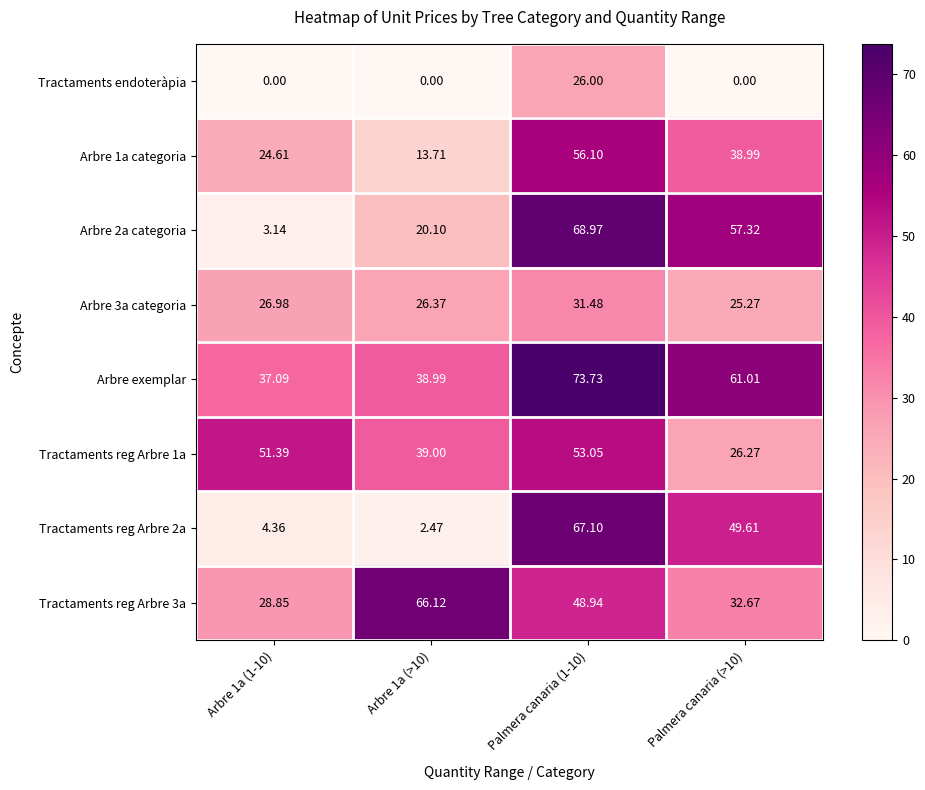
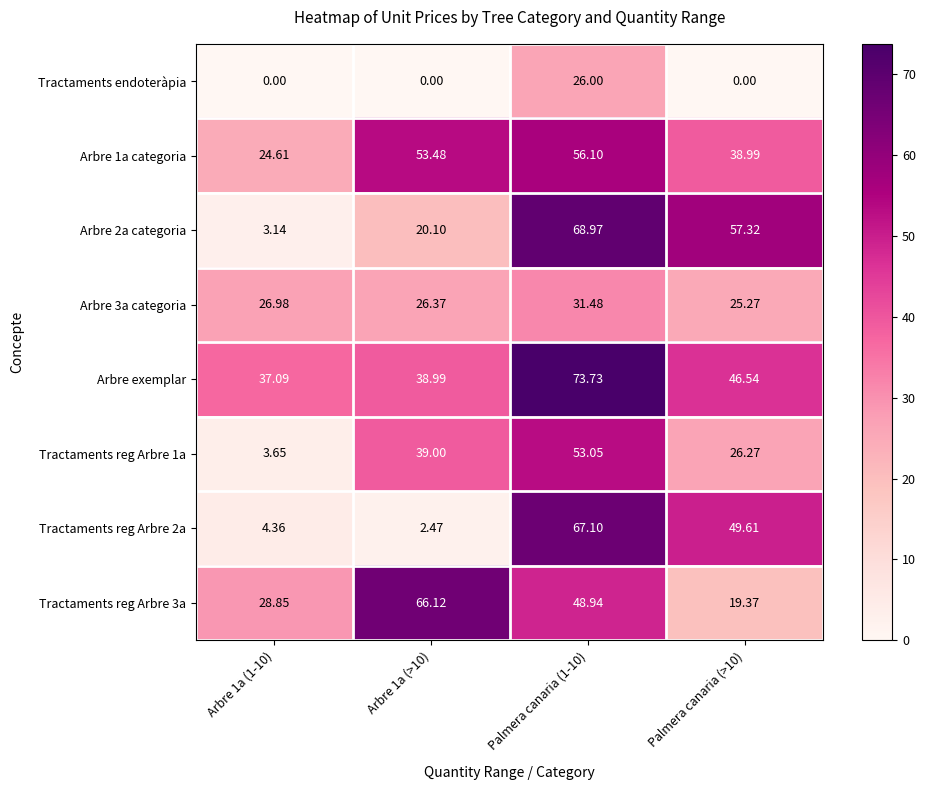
  {
    "Tractaments endoteràpia": {
      "Arbre 1a (1-10)": 0.00,
      "Arbre 1a (>10)": 0.00,
      "Palmera canaria (1-10)": 26.00,
      "Palmera canaria (>10)": 0.00
    },
    "Arbre 1a categoria": {
      "Arbre 1a (1-10)": 24.61,
-     "Arbre 1a (>10)": 13.71,
+     "Arbre 1a (>10)": 53.48,
      "Palmera canaria (1-10)": 56.10,
      "Palmera canaria (>10)": 38.99
    },
    "Arbre 2a categoria": {
      "Arbre 1a (1-10)": 3.14,
      "Arbre 1a (>10)": 20.10,
      "Palmera canaria (1-10)": 68.97,
      "Palmera canaria (>10)": 57.32
    },
    "Arbre 3a categoria": {
      "Arbre 1a (1-10)": 26.98,
      "Arbre 1a (>10)": 26.37,
      "Palmera canaria (1-10)": 31.48,
      "Palmera canaria (>10)": 25.27
    },
    "Arbre exemplar": {
      "Arbre 1a (1-10)": 37.09,
      "Arbre 1a (>10)": 38.99,
      "Palmera canaria (1-10)": 73.73,
-     "Palmera canaria (>10)": 61.01
+     "Palmera canaria (>10)": 46.54
    },
    "Tractaments reg Arbre 1a": {
-     "Arbre 1a (1-10)": 51.39,
+     "Arbre 1a (1-10)": 3.65,
      "Arbre 1a (>10)": 39.00,
      "Palmera canaria (1-10)": 53.05,
      "Palmera canaria (>10)": 26.27
    },
    "Tractaments reg Arbre 2a": {
      "Arbre 1a (1-10)": 4.36,
      "Arbre 1a (>10)": 2.47,
      "Palmera canaria (1-10)": 67.10,
      "Palmera canaria (>10)": 49.61
    },
    "Tractaments reg Arbre 3a": {
      "Arbre 1a (1-10)": 28.85,
      "Arbre 1a (>10)": 66.12,
      "Palmera canaria (1-10)": 48.94,
-     "Palmera canaria (>10)": 32.67
+     "Palmera canaria (>10)": 19.37
    }
  }
